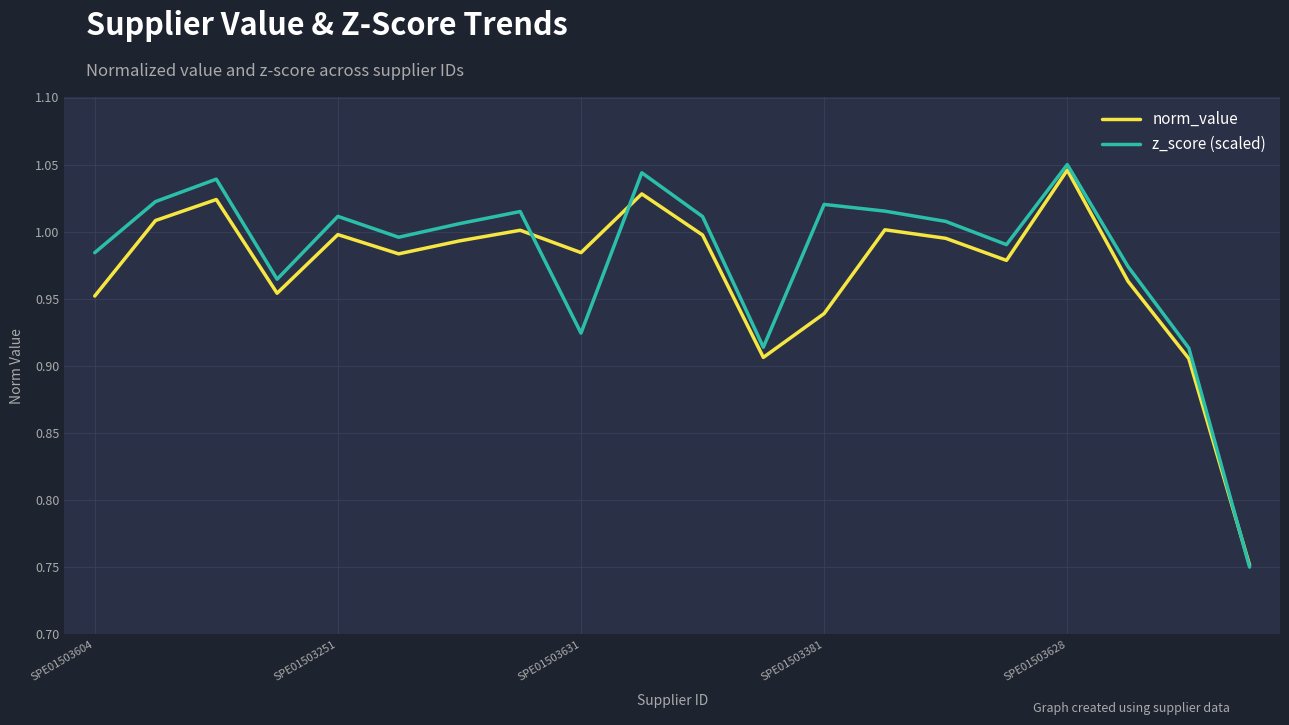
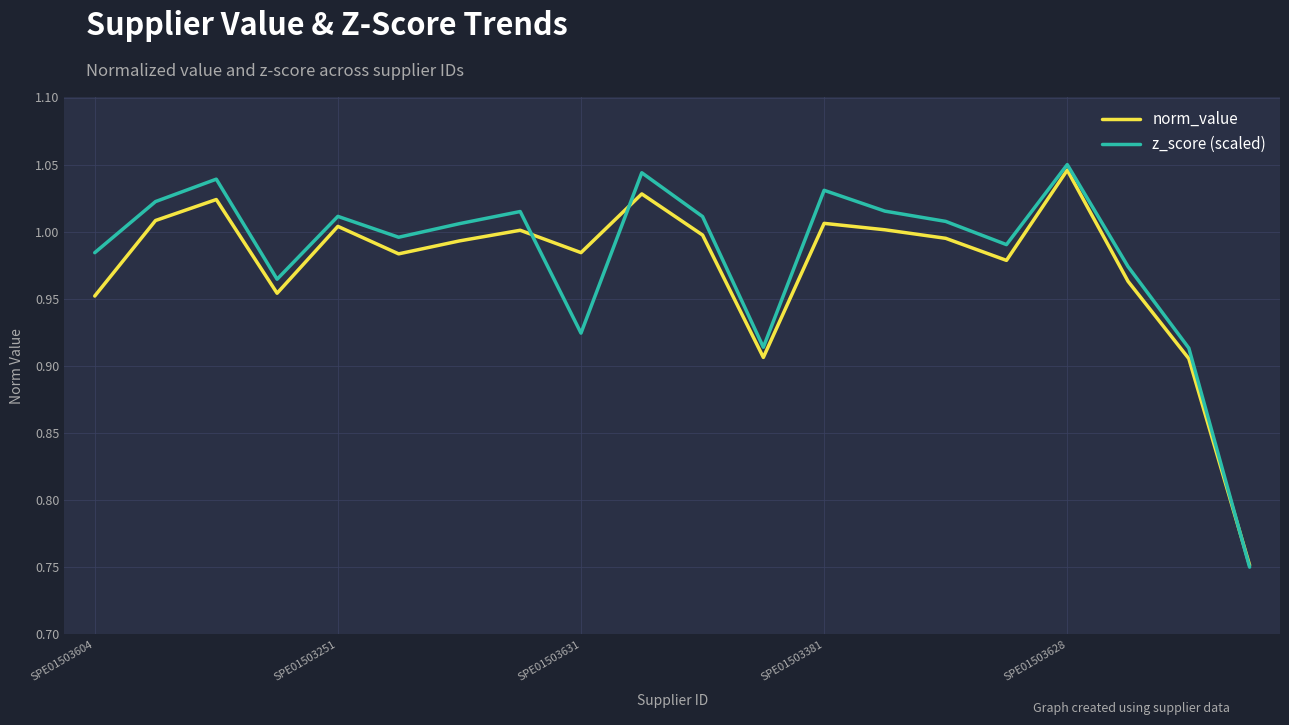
  {
    "norm_value": {
      "SPE01503604": 0.952,
-     "SPE01503251": 0.998,
+     "SPE01503251": 1.004,
      "SPE01503631": 0.984,
-     "SPE01503381": 0.939,
+     "SPE01503381": 1.006,
      "SPE01503628": 1.046
    },
    "z_score (scaled)": {
      "SPE01503604": 0.984,
      "SPE01503251": 1.011,
      "SPE01503631": 0.924,
-     "SPE01503381": 1.020,
+     "SPE01503381": 1.031,
      "SPE01503628": 1.050
    }
  }
